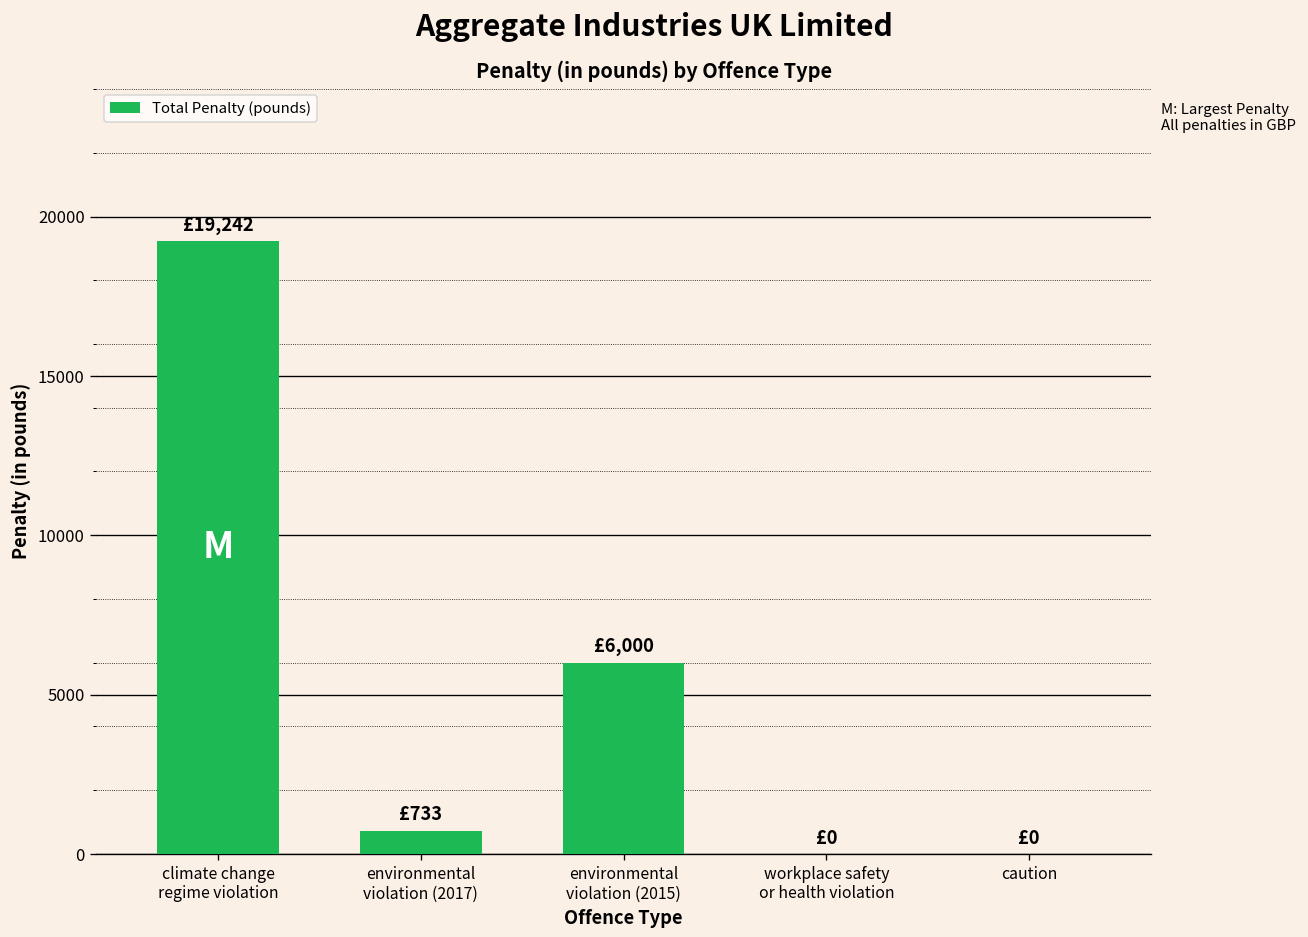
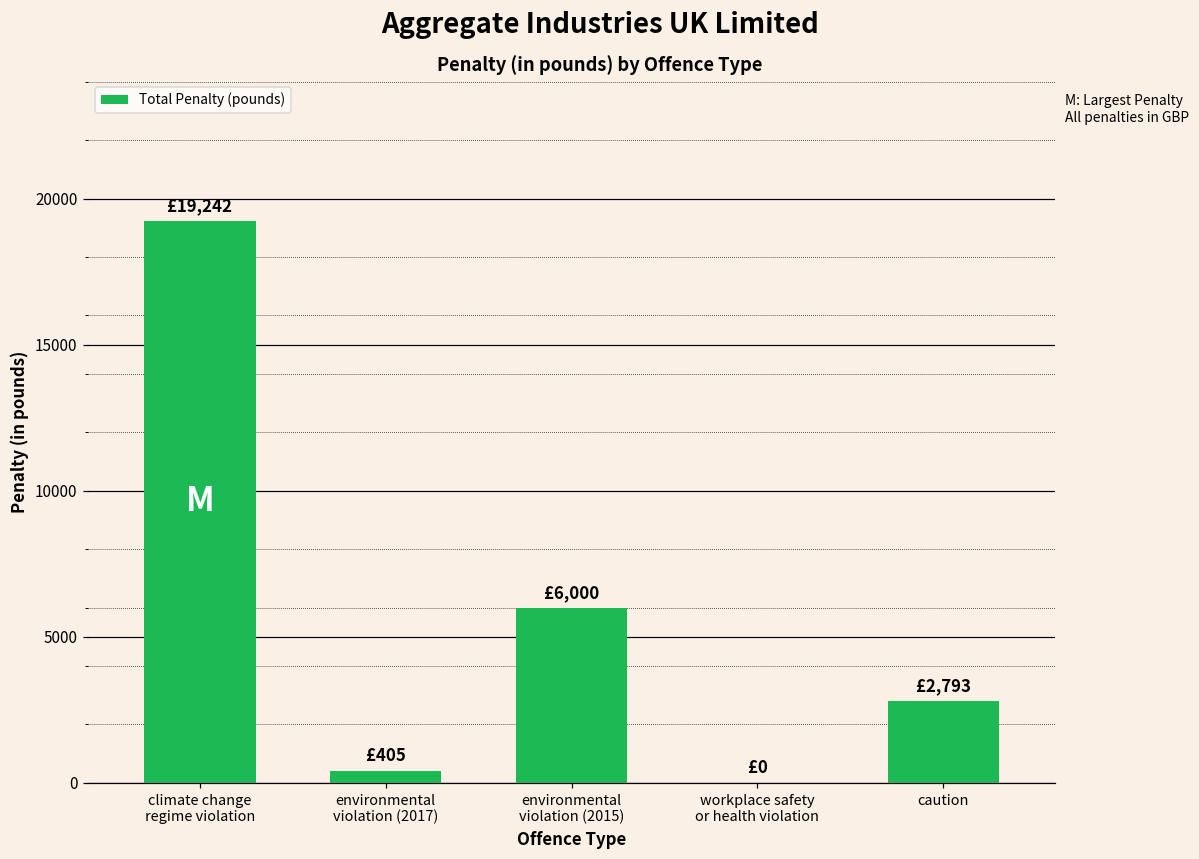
  {
    "climate change regime violation": "£19,242",
-   "environmental violation (2017)": "£733",
+   "environmental violation (2017)": "£405",
    "environmental violation (2015)": "£6,000",
    "workplace safety or health violation": "£0",
-   "caution": "£0"
+   "caution": "£2,793"
  }
